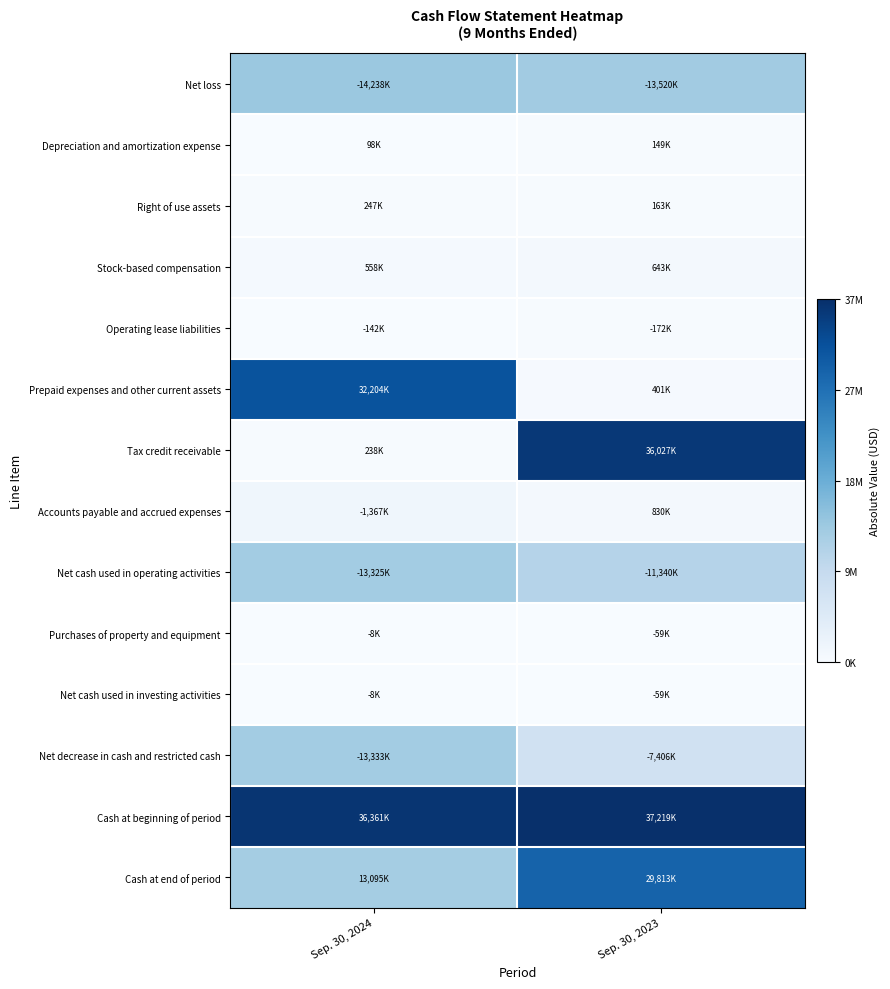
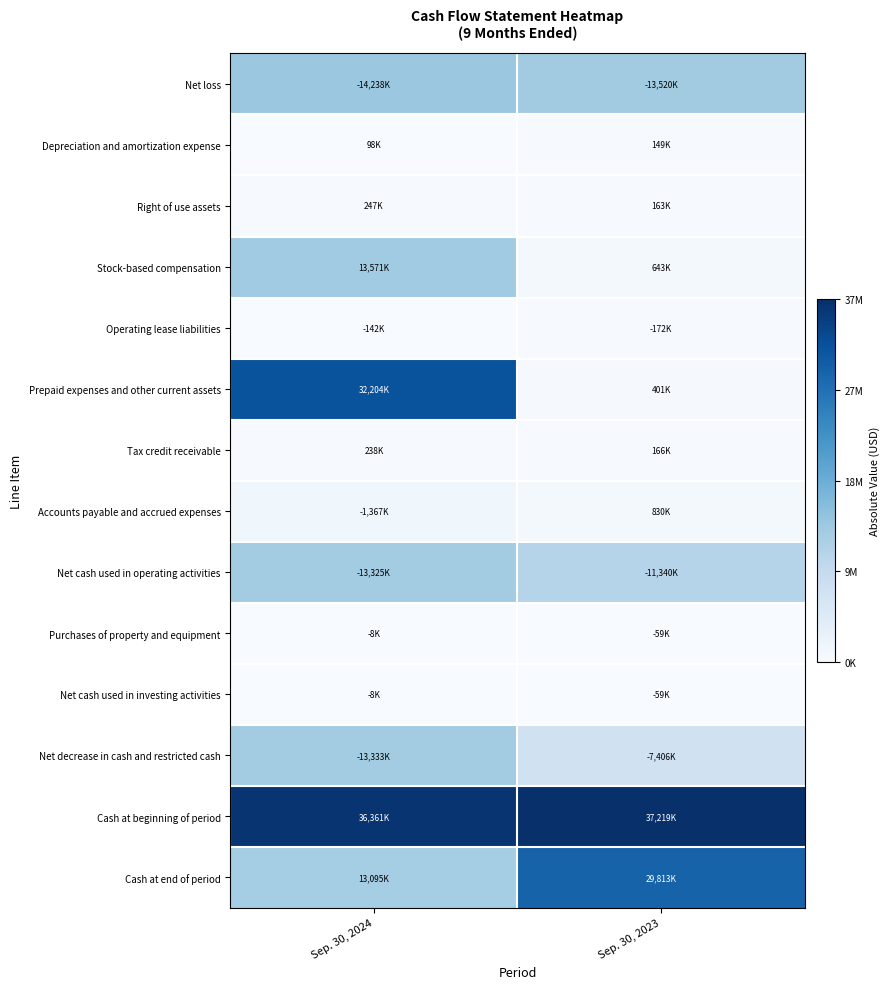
  {
    "Net loss": {
      "Sep. 30, 2024": "-14,238K",
      "Sep. 30, 2023": "-13,520K"
    },
    "Depreciation and amortization expense": {
      "Sep. 30, 2024": "98K",
      "Sep. 30, 2023": "149K"
    },
    "Right of use assets": {
      "Sep. 30, 2024": "247K",
      "Sep. 30, 2023": "163K"
    },
    "Stock-based compensation": {
-     "Sep. 30, 2024": "558K",
+     "Sep. 30, 2024": "13,571K",
      "Sep. 30, 2023": "643K"
    },
    "Operating lease liabilities": {
      "Sep. 30, 2024": "-142K",
      "Sep. 30, 2023": "-172K"
    },
    "Prepaid expenses and other current assets": {
      "Sep. 30, 2024": "32,204K",
      "Sep. 30, 2023": "401K"
    },
    "Tax credit receivable": {
      "Sep. 30, 2024": "238K",
-     "Sep. 30, 2023": "36,027K"
+     "Sep. 30, 2023": "166K"
    },
    "Accounts payable and accrued expenses": {
      "Sep. 30, 2024": "-1,367K",
      "Sep. 30, 2023": "830K"
    },
    "Net cash used in operating activities": {
      "Sep. 30, 2024": "-13,325K",
      "Sep. 30, 2023": "-11,340K"
    },
    "Purchases of property and equipment": {
      "Sep. 30, 2024": "-8K",
      "Sep. 30, 2023": "-59K"
    },
    "Net cash used in investing activities": {
      "Sep. 30, 2024": "-8K",
      "Sep. 30, 2023": "-59K"
    },
    "Net decrease in cash and restricted cash": {
      "Sep. 30, 2024": "-13,333K",
      "Sep. 30, 2023": "-7,406K"
    },
    "Cash at beginning of period": {
      "Sep. 30, 2024": "36,361K",
      "Sep. 30, 2023": "37,219K"
    },
    "Cash at end of period": {
      "Sep. 30, 2024": "13,095K",
      "Sep. 30, 2023": "29,813K"
    }
  }
